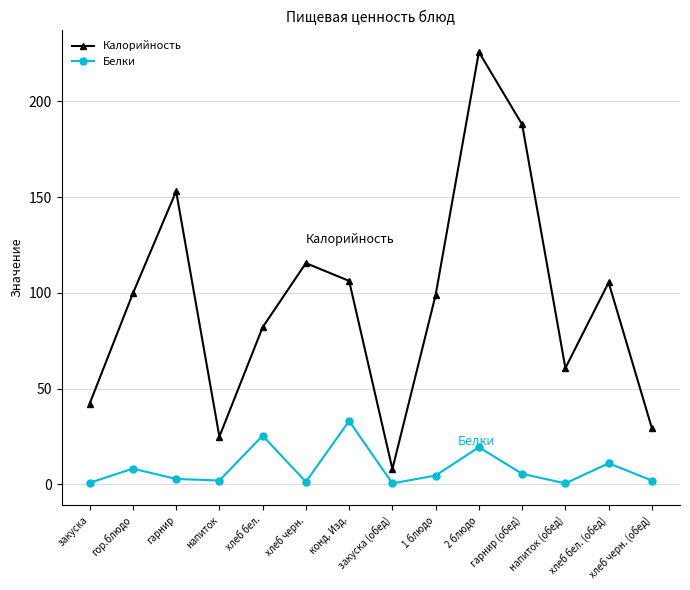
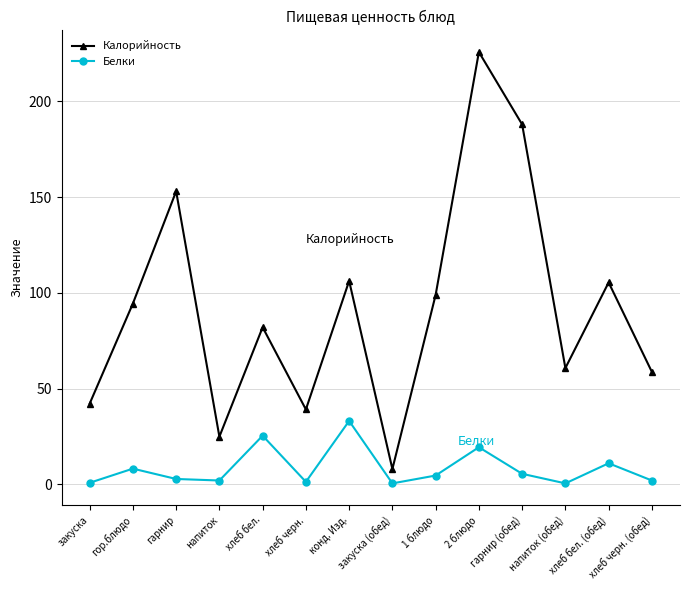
  {
    "Калорийность": {
      "закуска": 42,
-     "гор.блюдо": 100,
+     "гор.блюдо": 94,
      "гарнир": 153,
      "напиток": 25,
      "хлеб бел.": 82,
-     "хлеб черн.": 116,
+     "хлеб черн.": 39,
      "конд. Изд.": 106,
      "закуска (обед)": 8,
      "1 блюдо": 99,
      "2 блюдо": 226,
      "гарнир (обед)": 188,
      "напиток (обед)": 61,
      "хлеб бел. (обед)": 105,
-     "хлеб черн. (обед)": 29
+     "хлеб черн. (обед)": 59
    },
    "Белки": {
      "закуска": 1,
      "гор.блюдо": 8,
      "гарнир": 3,
      "напиток": 2,
      "хлеб бел.": 25,
      "хлеб черн.": 1,
      "конд. Изд.": 33,
      "закуска (обед)": 1,
      "1 блюдо": 5,
      "2 блюдо": 19,
      "гарнир (обед)": 6,
      "напиток (обед)": 1,
      "хлеб бел. (обед)": 11,
      "хлеб черн. (обед)": 2
    }
  }
